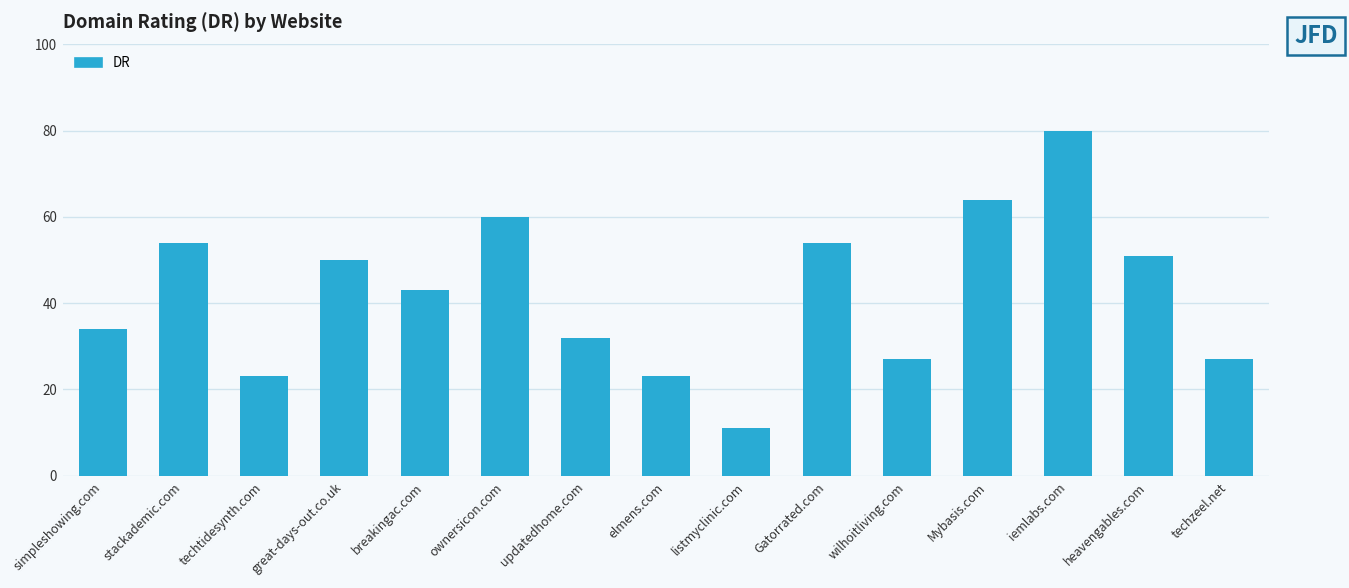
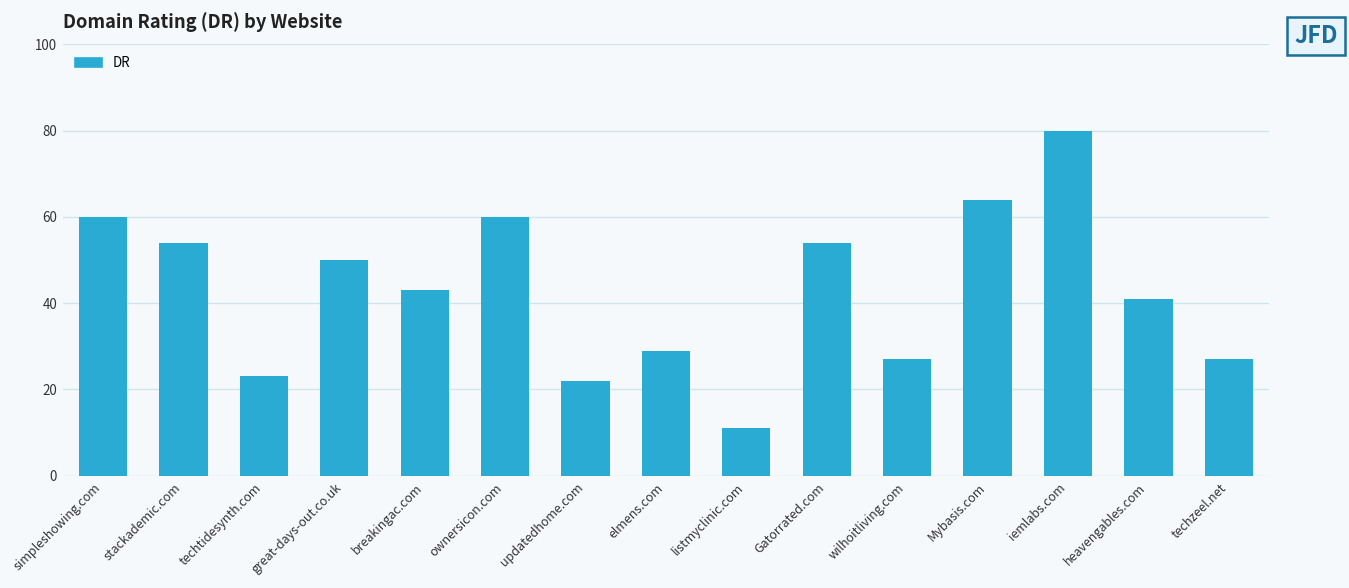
  {
-   "simpleshowing.com": 34,
+   "simpleshowing.com": 60,
    "stackademic.com": 54,
    "techtidesynth.com": 23,
    "great-days-out.co.uk": 50,
    "breakingac.com": 43,
    "ownersicon.com": 60,
-   "updatedhome.com": 32,
-   "elmens.com": 23,
+   "updatedhome.com": 22,
+   "elmens.com": 29,
    "listmyclinic.com": 11,
    "Gatorrated.com": 54,
    "wilhoitliving.com": 27,
    "Mybasis.com": 64,
    "iemlabs.com": 80,
-   "heavengables.com": 51,
+   "heavengables.com": 41,
    "techzeel.net": 27
  }
